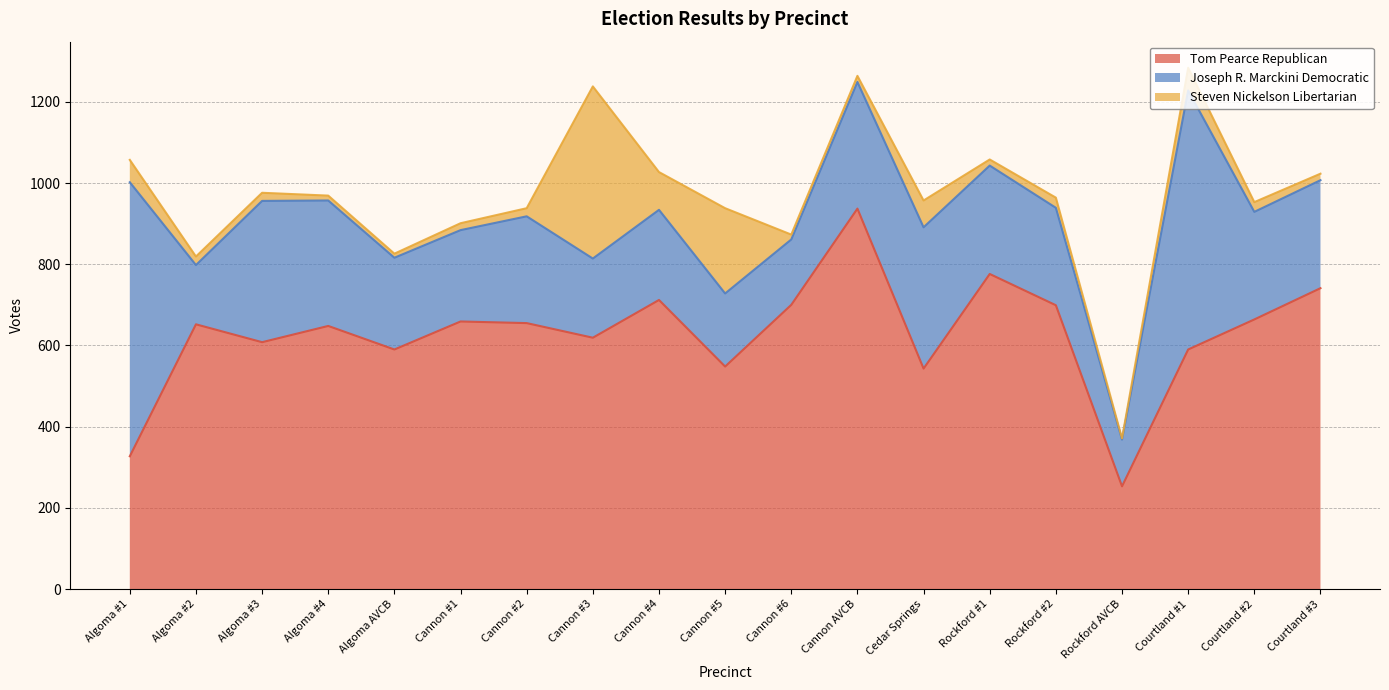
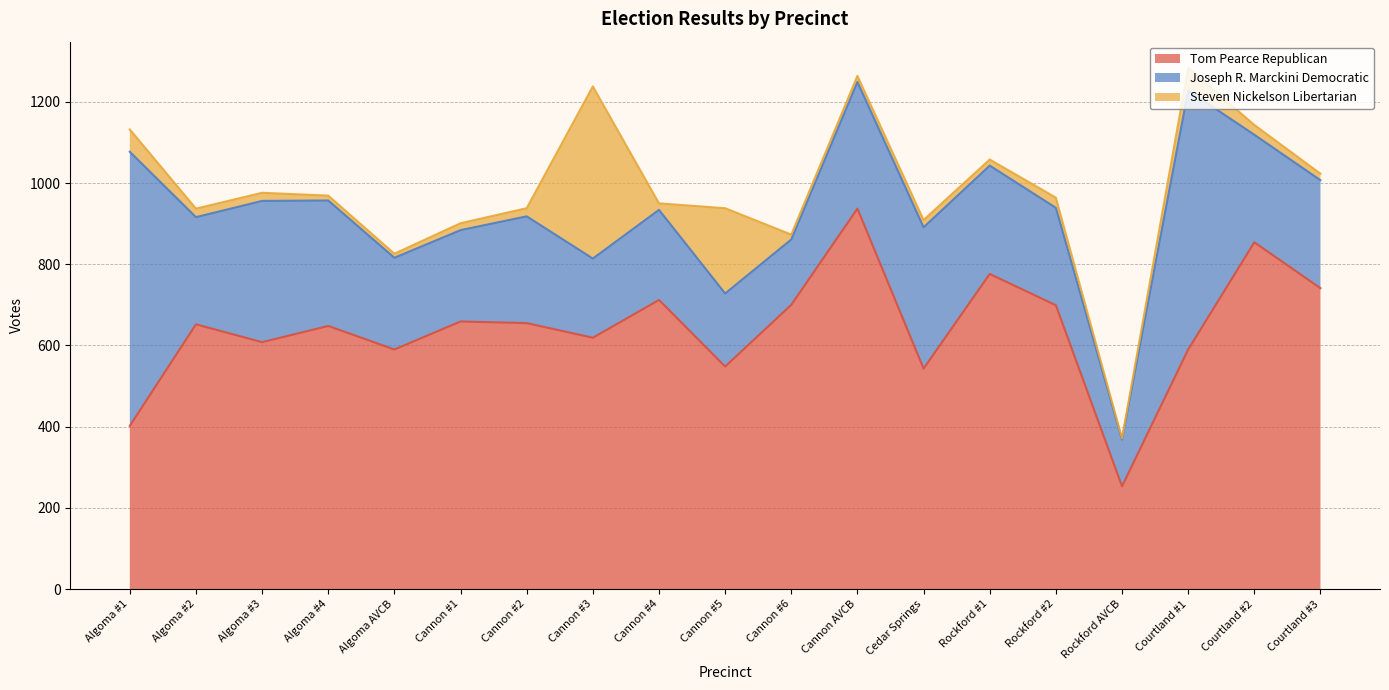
  {
    "Tom Pearce Republican": {
-     "Algoma #1": 330,
+     "Algoma #1": 400,
      "Algoma #2": 650,
      "Algoma #3": 610,
      "Algoma #4": 650,
      "Algoma AVCB": 590,
      "Cannon #1": 660,
      "Cannon #2": 660,
      "Cannon #3": 620,
      "Cannon #4": 710,
      "Cannon #5": 550,
      "Cannon #6": 700,
      "Cannon AVCB": 940,
      "Cedar Springs": 540,
      "Rockford #1": 780,
      "Rockford #2": 700,
      "Rockford AVCB": 250,
      "Courtland #1": 590,
-     "Courtland #2": 660,
+     "Courtland #2": 850,
      "Courtland #3": 740
    },
    "Joseph R. Marckini Democratic": {
      "Algoma #1": 680,
-     "Algoma #2": 150,
+     "Algoma #2": 260,
      "Algoma #3": 350,
      "Algoma #4": 310,
      "Algoma AVCB": 230,
      "Cannon #1": 230,
      "Cannon #2": 260,
      "Cannon #3": 200,
      "Cannon #4": 220,
      "Cannon #5": 180,
      "Cannon #6": 160,
      "Cannon AVCB": 310,
      "Cedar Springs": 350,
      "Rockford #1": 270,
      "Rockford #2": 240,
      "Courtland #2": 270,
      "Courtland #3": 270
    },
    "Steven Nickelson Libertarian": {
      "Algoma #1": 60,
      "Algoma #2": 20,
      "Algoma #3": 20,
      "Algoma #4": 10,
      "Algoma AVCB": 10,
      "Cannon #1": 20,
      "Cannon #2": 20,
      "Cannon #3": 420,
-     "Cannon #4": 90,
+     "Cannon #4": 20,
      "Cannon #5": 210,
      "Cannon #6": 10,
      "Cannon AVCB": 20,
-     "Cedar Springs": 70,
+     "Cedar Springs": 20,
      "Rockford #1": 20,
      "Rockford #2": 30,
      "Courtland #2": 20,
      "Courtland #3": 20
    }
  }
